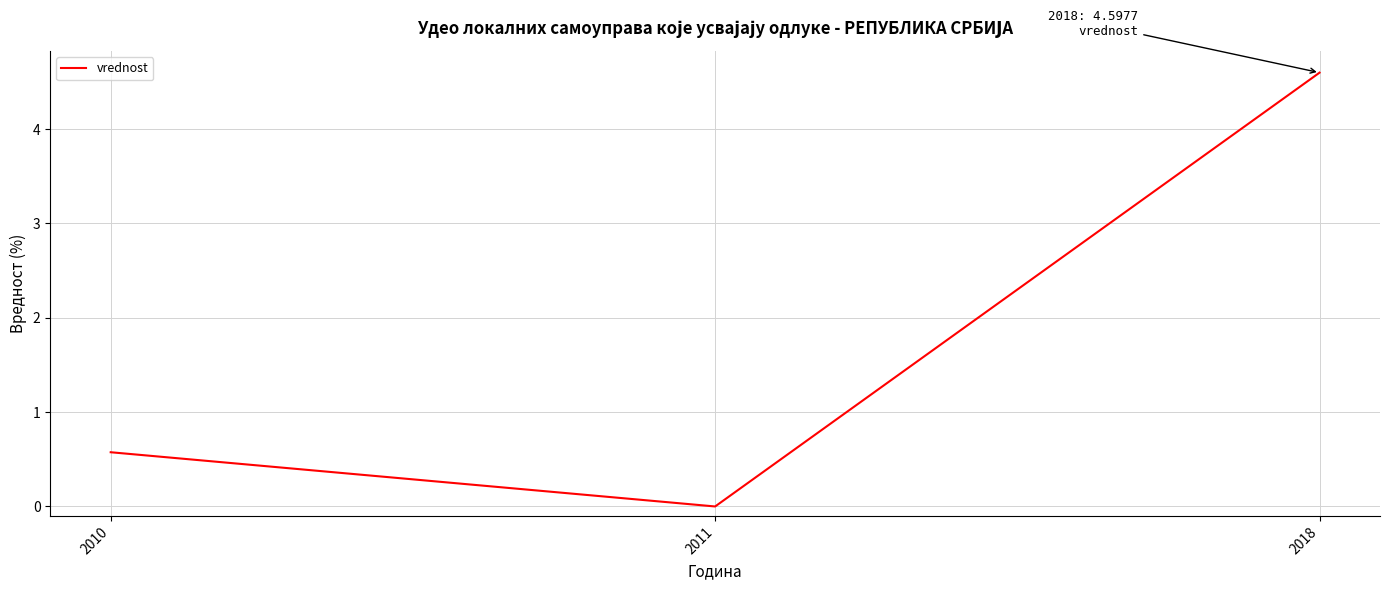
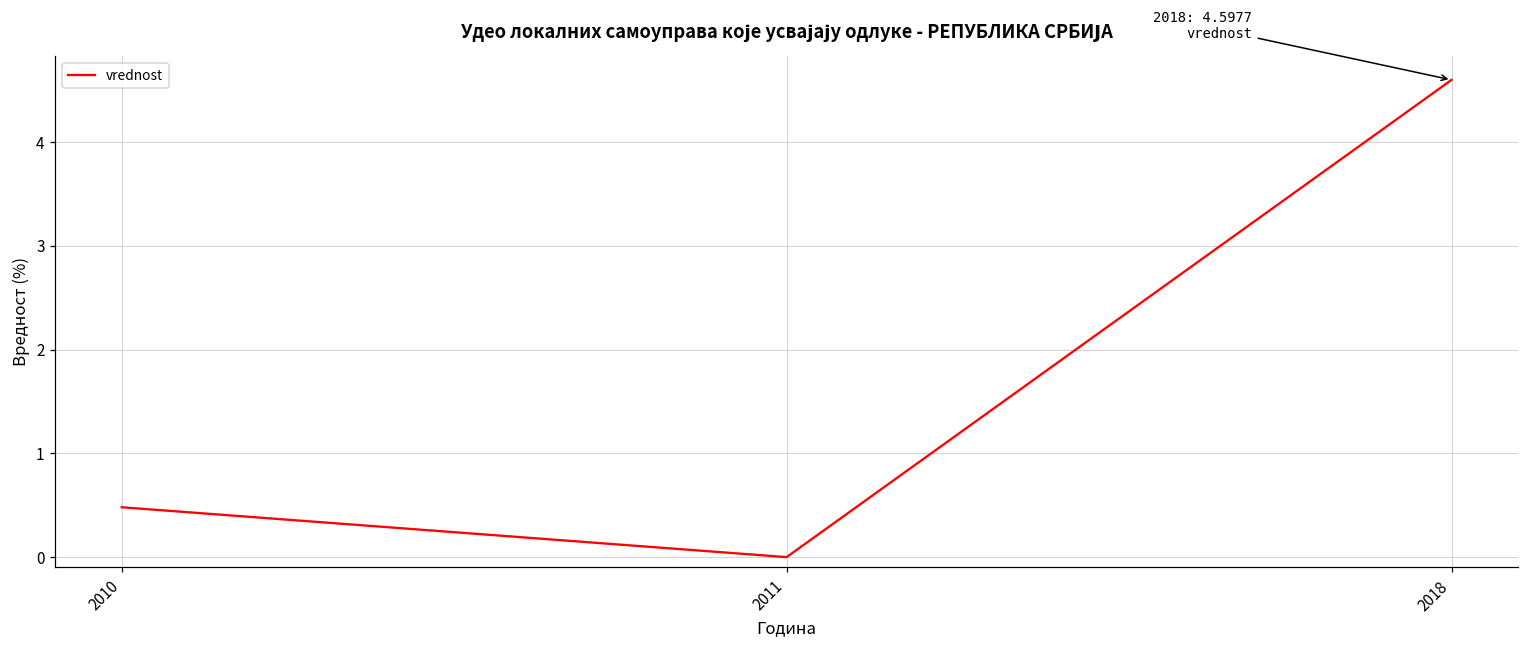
  {
-   "2010": 0.6,
+   "2010": 0.5,
    "2011": 0.0
  }
